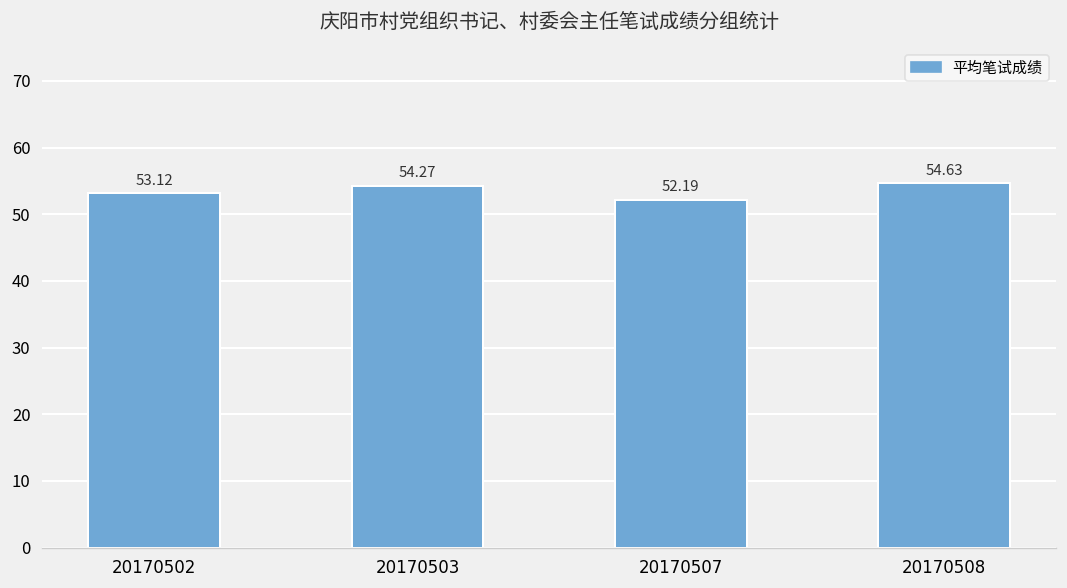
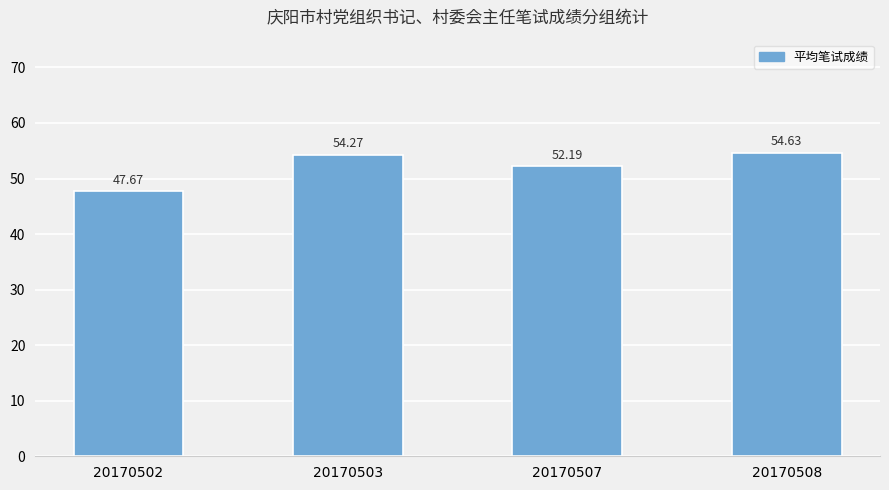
  {
-   "20170502": 53.12,
+   "20170502": 47.67,
    "20170503": 54.27,
    "20170507": 52.19,
    "20170508": 54.63
  }
